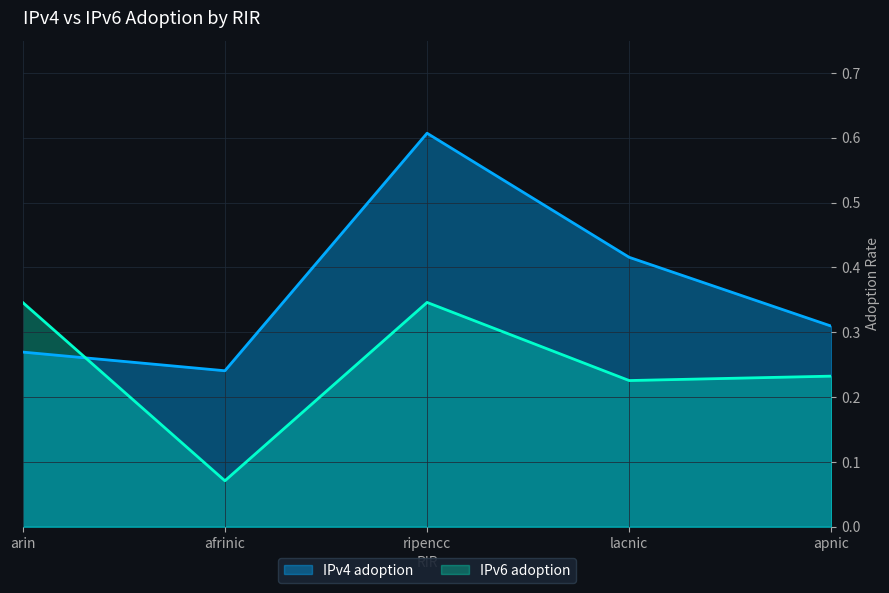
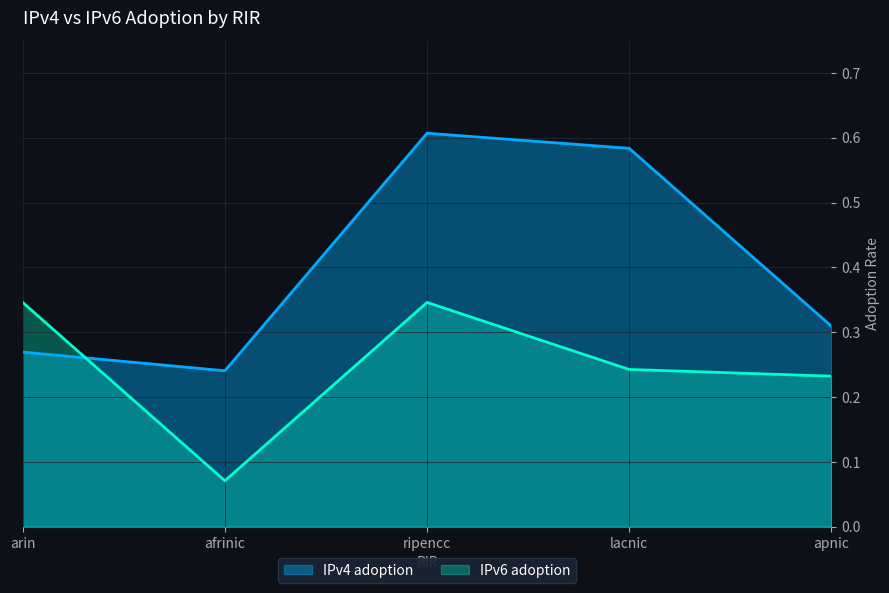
  {
    "IPv4 adoption": {
      "arin": 0.27,
      "afrinic": 0.24,
      "ripencc": 0.61,
-     "lacnic": 0.42,
+     "lacnic": 0.58,
      "apnic": 0.31
    },
    "IPv6 adoption": {
      "arin": 0.35,
      "afrinic": 0.07,
      "ripencc": 0.35,
-     "lacnic": 0.23,
+     "lacnic": 0.24,
      "apnic": 0.23
    }
  }
